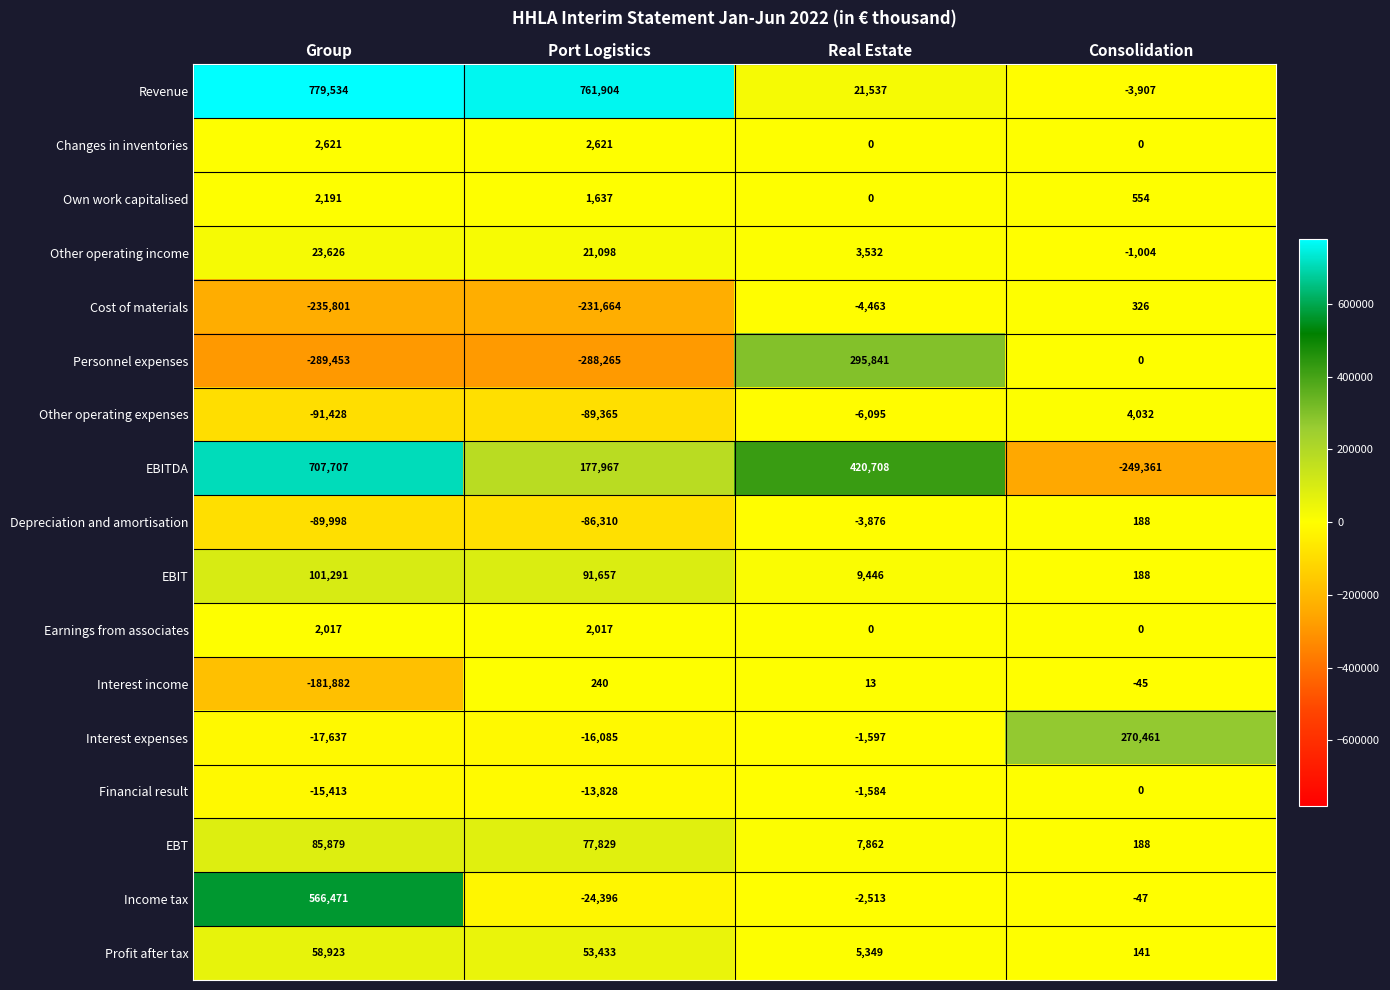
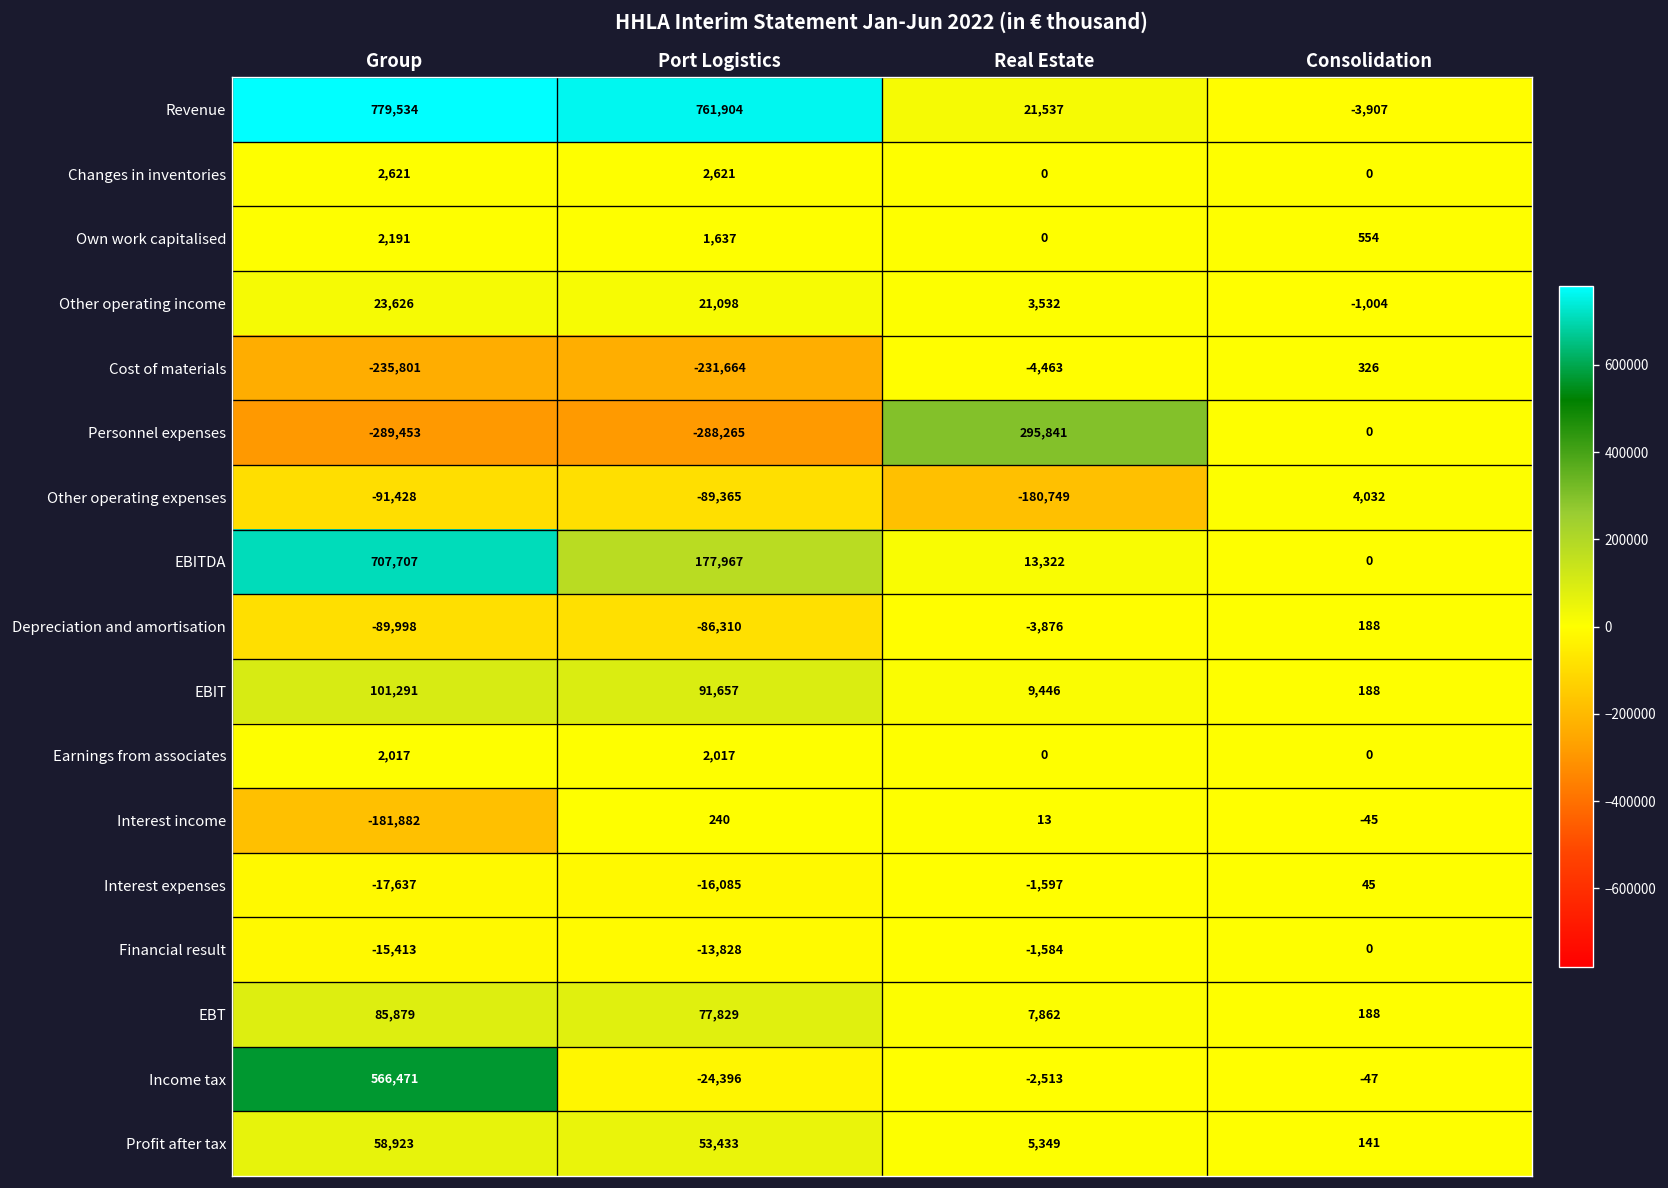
  {
    "Revenue": {
      "Group": "779,534",
      "Port Logistics": "761,904",
      "Real Estate": "21,537",
      "Consolidation": "-3,907"
    },
    "Changes in inventories": {
      "Group": "2,621",
      "Port Logistics": "2,621",
      "Real Estate": "0",
      "Consolidation": "0"
    },
    "Own work capitalised": {
      "Group": "2,191",
      "Port Logistics": "1,637",
      "Real Estate": "0",
      "Consolidation": "554"
    },
    "Other operating income": {
      "Group": "23,626",
      "Port Logistics": "21,098",
      "Real Estate": "3,532",
      "Consolidation": "-1,004"
    },
    "Cost of materials": {
      "Group": "-235,801",
      "Port Logistics": "-231,664",
      "Real Estate": "-4,463",
      "Consolidation": "326"
    },
    "Personnel expenses": {
      "Group": "-289,453",
      "Port Logistics": "-288,265",
      "Real Estate": "295,841",
      "Consolidation": "0"
    },
    "Other operating expenses": {
      "Group": "-91,428",
      "Port Logistics": "-89,365",
-     "Real Estate": "-6,095",
+     "Real Estate": "-180,749",
      "Consolidation": "4,032"
    },
    "EBITDA": {
      "Group": "707,707",
      "Port Logistics": "177,967",
-     "Real Estate": "420,708",
-     "Consolidation": "-249,361"
+     "Real Estate": "13,322",
+     "Consolidation": "0"
    },
    "Depreciation and amortisation": {
      "Group": "-89,998",
      "Port Logistics": "-86,310",
      "Real Estate": "-3,876",
      "Consolidation": "188"
    },
    "EBIT": {
      "Group": "101,291",
      "Port Logistics": "91,657",
      "Real Estate": "9,446",
      "Consolidation": "188"
    },
    "Earnings from associates": {
      "Group": "2,017",
      "Port Logistics": "2,017",
      "Real Estate": "0",
      "Consolidation": "0"
    },
    "Interest income": {
      "Group": "-181,882",
      "Port Logistics": "240",
      "Real Estate": "13",
      "Consolidation": "-45"
    },
    "Interest expenses": {
      "Group": "-17,637",
      "Port Logistics": "-16,085",
      "Real Estate": "-1,597",
-     "Consolidation": "270,461"
+     "Consolidation": "45"
    },
    "Financial result": {
      "Group": "-15,413",
      "Port Logistics": "-13,828",
      "Real Estate": "-1,584",
      "Consolidation": "0"
    },
    "EBT": {
      "Group": "85,879",
      "Port Logistics": "77,829",
      "Real Estate": "7,862",
      "Consolidation": "188"
    },
    "Income tax": {
      "Group": "566,471",
      "Port Logistics": "-24,396",
      "Real Estate": "-2,513",
      "Consolidation": "-47"
    },
    "Profit after tax": {
      "Group": "58,923",
      "Port Logistics": "53,433",
      "Real Estate": "5,349",
      "Consolidation": "141"
    }
  }
